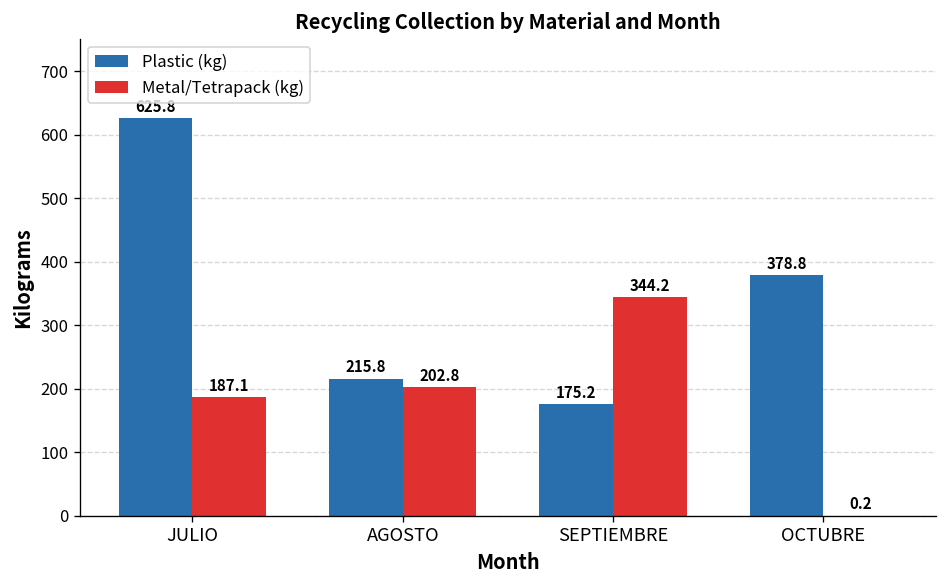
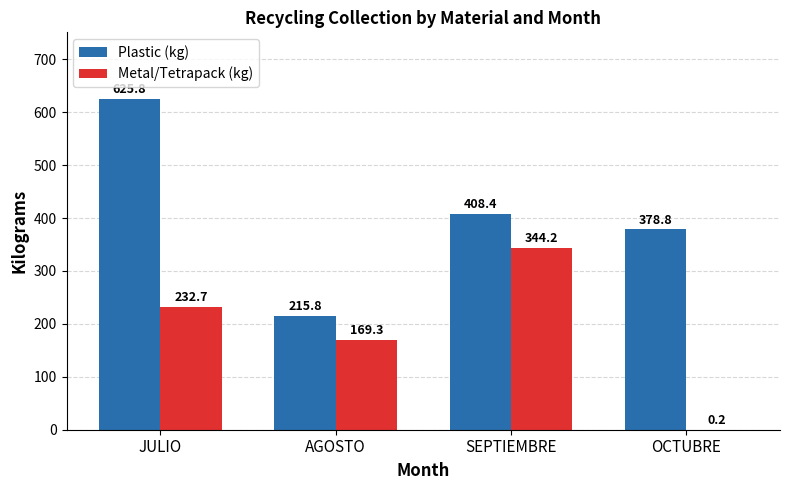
  {
    "Plastic (kg)": {
      "AGOSTO": 215.8,
-     "SEPTIEMBRE": 175.2,
+     "SEPTIEMBRE": 408.4,
      "OCTUBRE": 378.8
    },
    "Metal/Tetrapack (kg)": {
-     "JULIO": 187.1,
-     "AGOSTO": 202.8,
+     "JULIO": 232.7,
+     "AGOSTO": 169.3,
      "SEPTIEMBRE": 344.2,
      "OCTUBRE": 0.2
    }
  }
